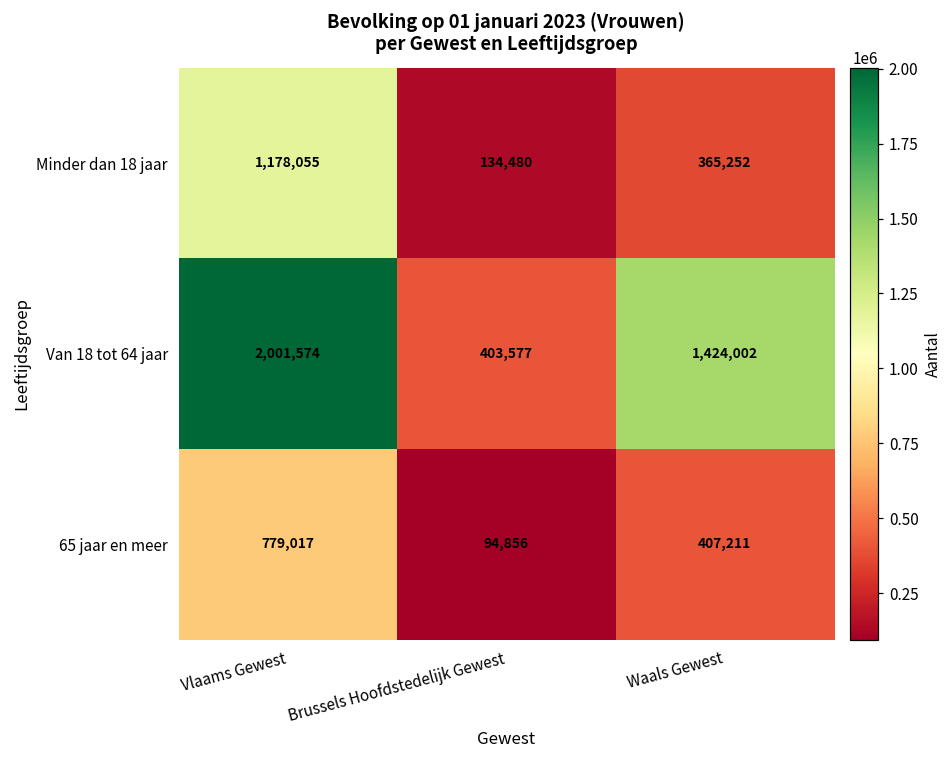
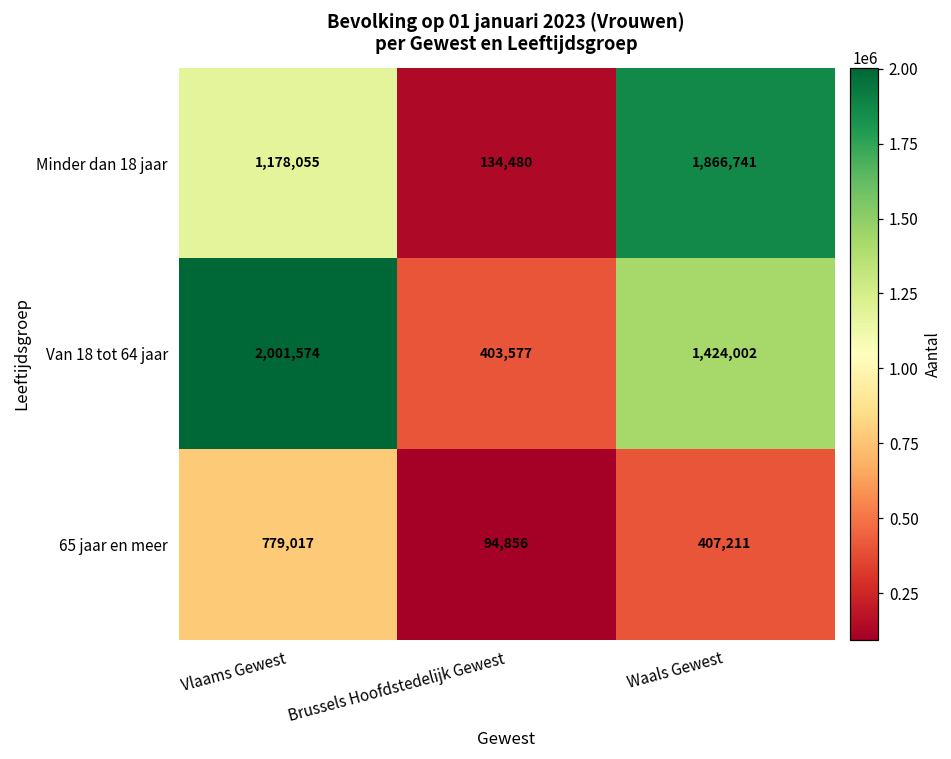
  {
    "Minder dan 18 jaar": {
      "Vlaams Gewest": "1,178,055",
      "Brussels Hoofdstedelijk Gewest": "134,480",
-     "Waals Gewest": "365,252"
+     "Waals Gewest": "1,866,741"
    },
    "Van 18 tot 64 jaar": {
      "Vlaams Gewest": "2,001,574",
      "Brussels Hoofdstedelijk Gewest": "403,577",
      "Waals Gewest": "1,424,002"
    },
    "65 jaar en meer": {
      "Vlaams Gewest": "779,017",
      "Brussels Hoofdstedelijk Gewest": "94,856",
      "Waals Gewest": "407,211"
    }
  }
